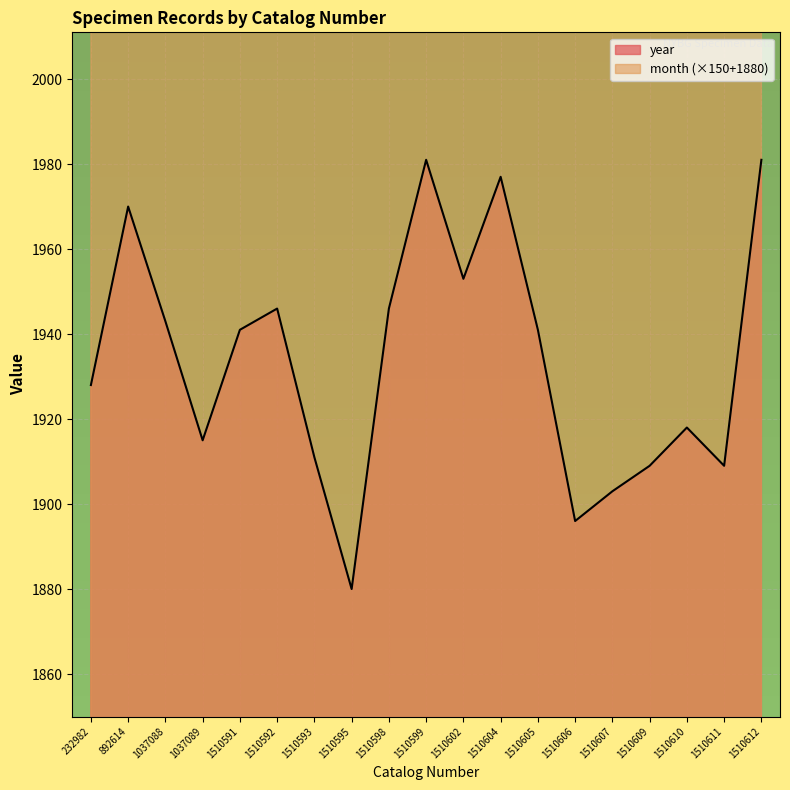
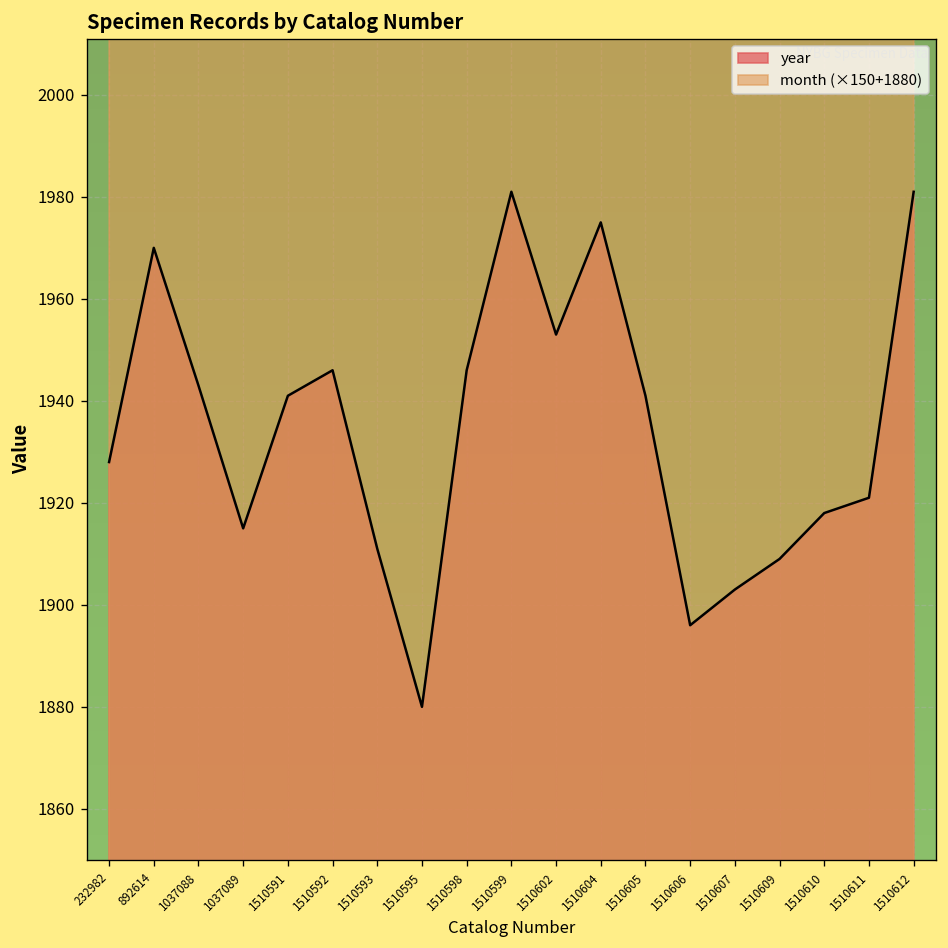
  {
    "year": {
      "232982": 1928,
      "892614": 1970,
      "1037088": 1943,
      "1037089": 1915,
      "1510591": 1941,
      "1510592": 1946,
      "1510593": 1911,
      "1510595": 1880,
      "1510598": 1946,
      "1510599": 1981,
      "1510602": 1953,
-     "1510604": 1977,
+     "1510604": 1975,
      "1510605": 1941,
      "1510606": 1896,
      "1510607": 1903,
      "1510609": 1909,
      "1510610": 1918,
-     "1510611": 1909,
+     "1510611": 1921,
      "1510612": 1981
    }
  }
